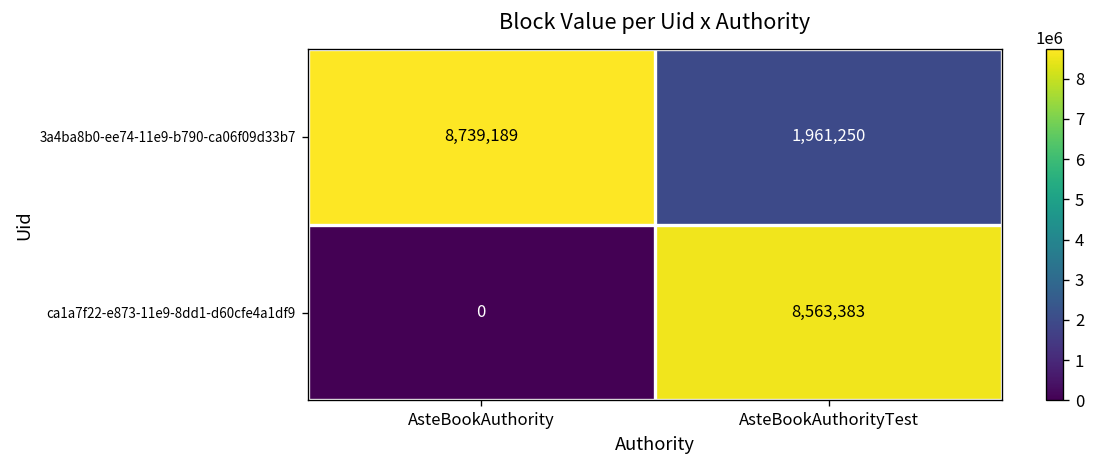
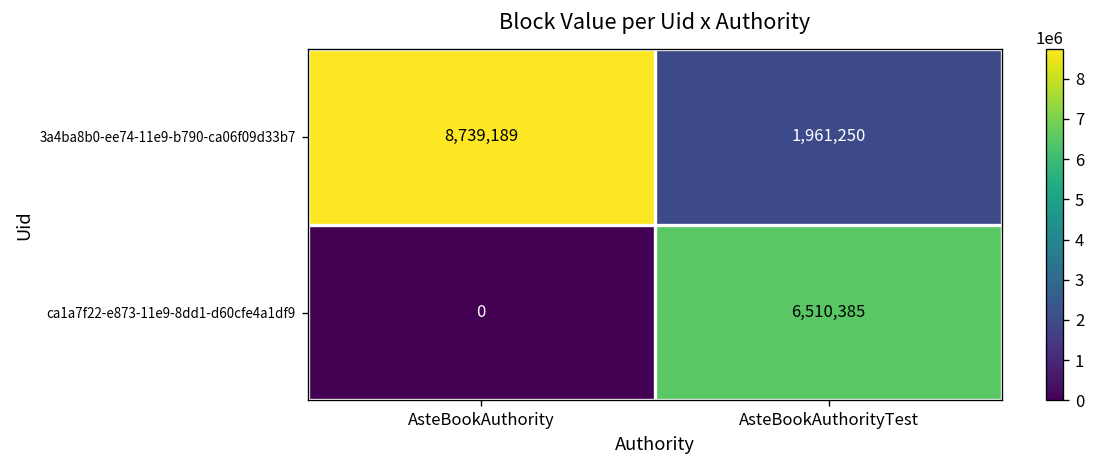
  {
    "3a4ba8b0-ee74-11e9-b790-ca06f09d33b7": {
      "AsteBookAuthority": "8,739,189",
      "AsteBookAuthorityTest": "1,961,250"
    },
    "ca1a7f22-e873-11e9-8dd1-d60cfe4a1df9": {
      "AsteBookAuthority": "0",
-     "AsteBookAuthorityTest": "8,563,383"
+     "AsteBookAuthorityTest": "6,510,385"
    }
  }
